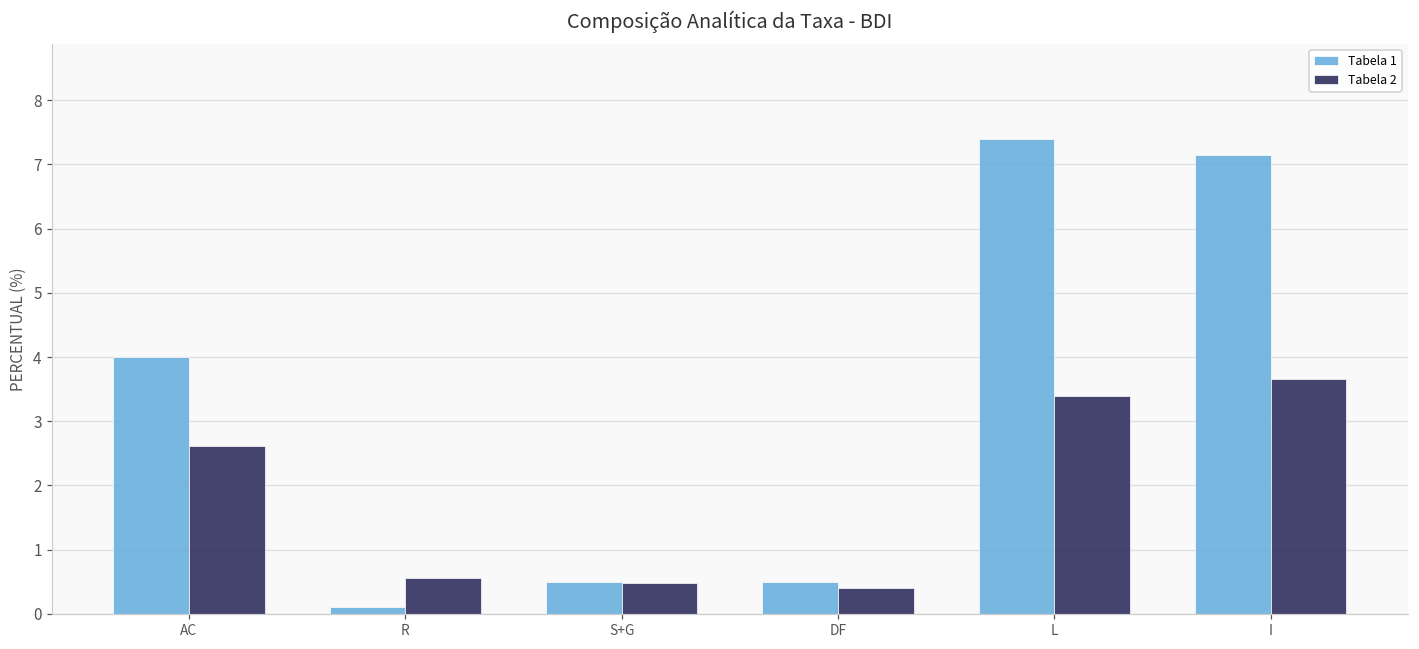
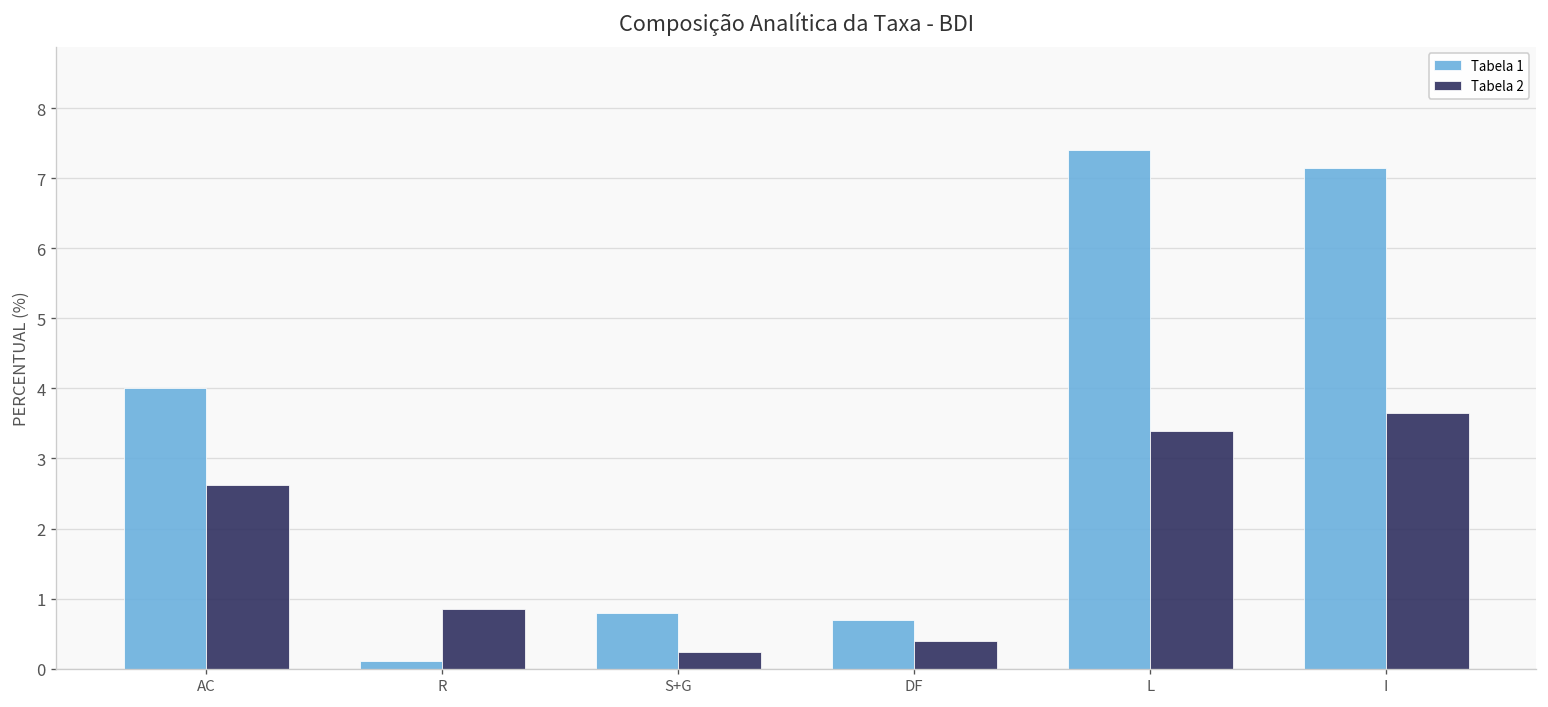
  {
    "Tabela 1": {
      "AC": 4.0,
      "R": 0.1,
-     "S+G": 0.5,
-     "DF": 0.5,
+     "S+G": 0.8,
+     "DF": 0.7,
      "L": 7.4,
      "I": 7.2
    },
    "Tabela 2": {
      "AC": 2.6,
-     "R": 0.6,
-     "S+G": 0.5,
+     "R": 0.9,
+     "S+G": 0.2,
      "DF": 0.4,
      "L": 3.4,
      "I": 3.7
    }
  }
